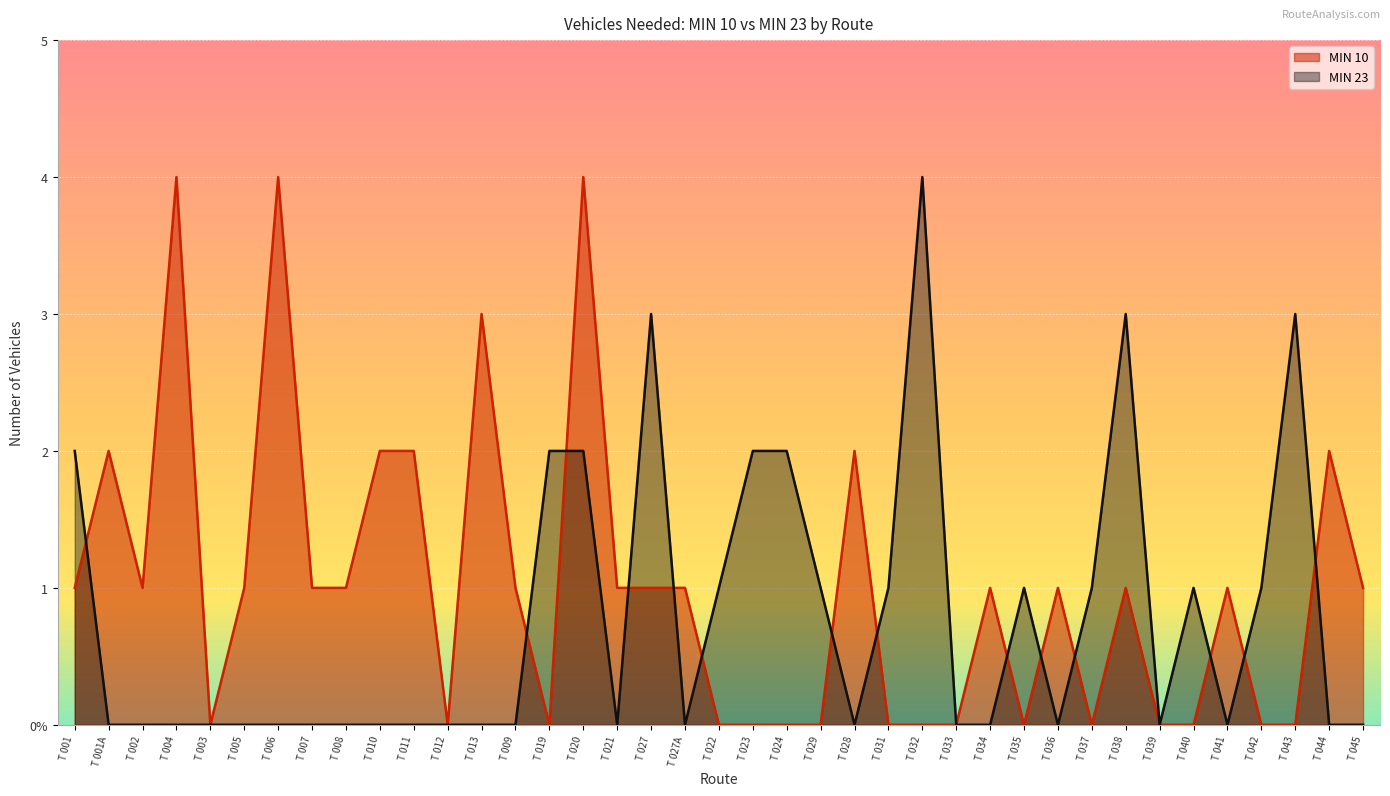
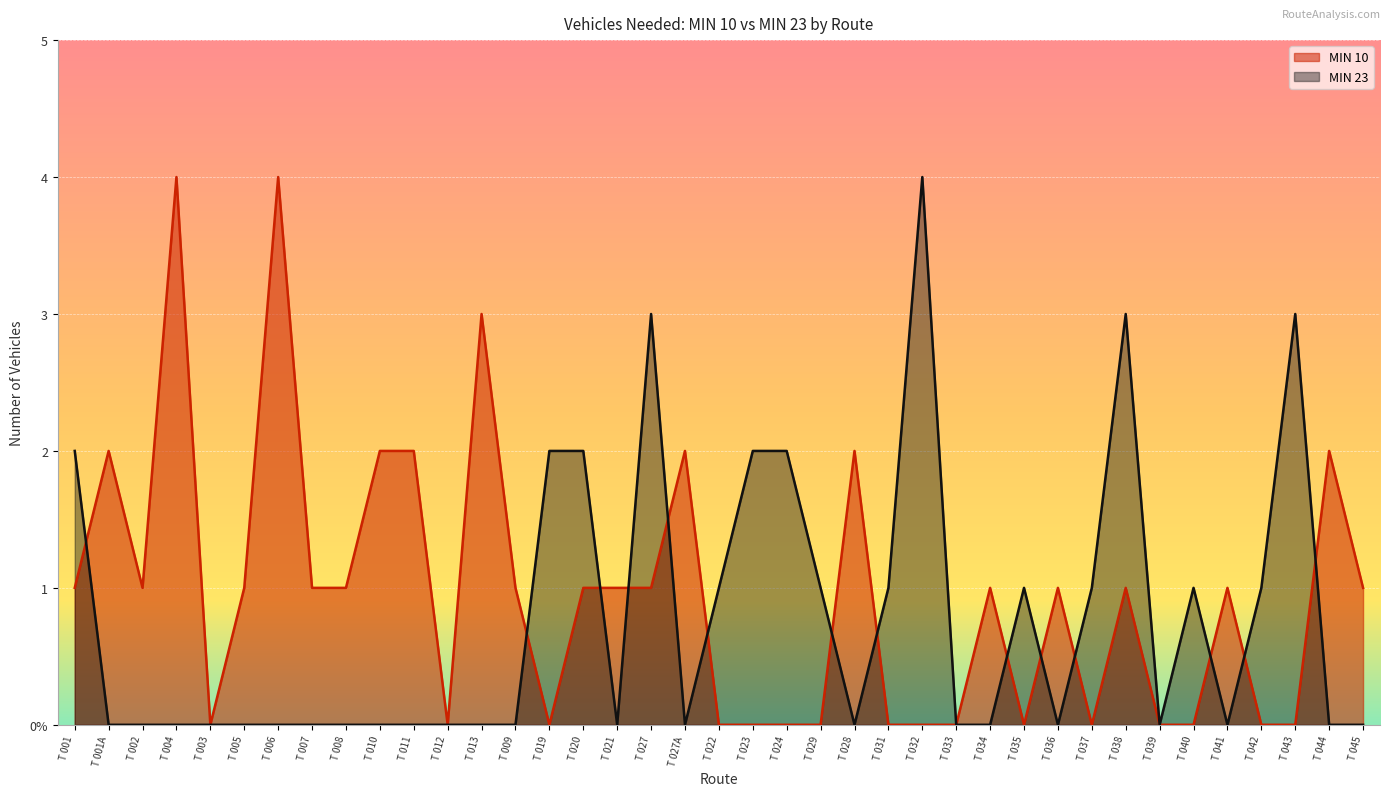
  {
    "MIN 10": {
      "T 001": 1,
      "T 001A": 2,
      "T 002": 1,
      "T 004": 4,
      "T 005": 1,
      "T 006": 4,
      "T 007": 1,
      "T 008": 1,
      "T 010": 2,
      "T 011": 2,
      "T 013": 3,
      "T 009": 1,
      "T 019": 0,
-     "T 020": 4,
+     "T 020": 1,
      "T 021": 1,
      "T 027": 1,
-     "T 027A": 1,
+     "T 027A": 2,
      "T 022": 0,
      "T 023": 0,
      "T 024": 0,
      "T 029": 0,
      "T 028": 2,
      "T 031": 0,
      "T 032": 0,
      "T 034": 1,
      "T 035": 0,
      "T 036": 1,
      "T 037": 0,
      "T 038": 1,
      "T 040": 0,
      "T 041": 1,
      "T 042": 0,
      "T 043": 0,
      "T 044": 2,
      "T 045": 1
    },
    "MIN 23": {
      "T 001": 2,
      "T 001A": 0,
      "T 002": 0,
      "T 004": 0,
      "T 005": 0,
      "T 006": 0,
      "T 007": 0,
      "T 008": 0,
      "T 010": 0,
      "T 011": 0,
      "T 013": 0,
      "T 009": 0,
      "T 019": 2,
      "T 020": 2,
      "T 021": 0,
      "T 027": 3,
      "T 027A": 0,
      "T 022": 1,
      "T 023": 2,
      "T 024": 2,
      "T 029": 1,
      "T 028": 0,
      "T 031": 1,
      "T 032": 4,
      "T 034": 0,
      "T 035": 1,
      "T 036": 0,
      "T 037": 1,
      "T 038": 3,
      "T 040": 1,
      "T 041": 0,
      "T 042": 1,
      "T 043": 3,
      "T 044": 0,
      "T 045": 0
    }
  }
